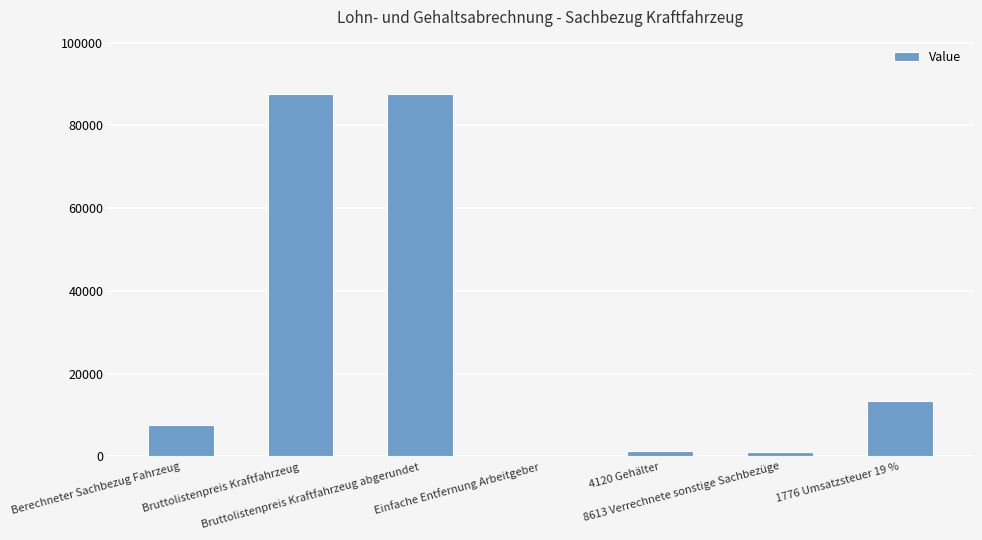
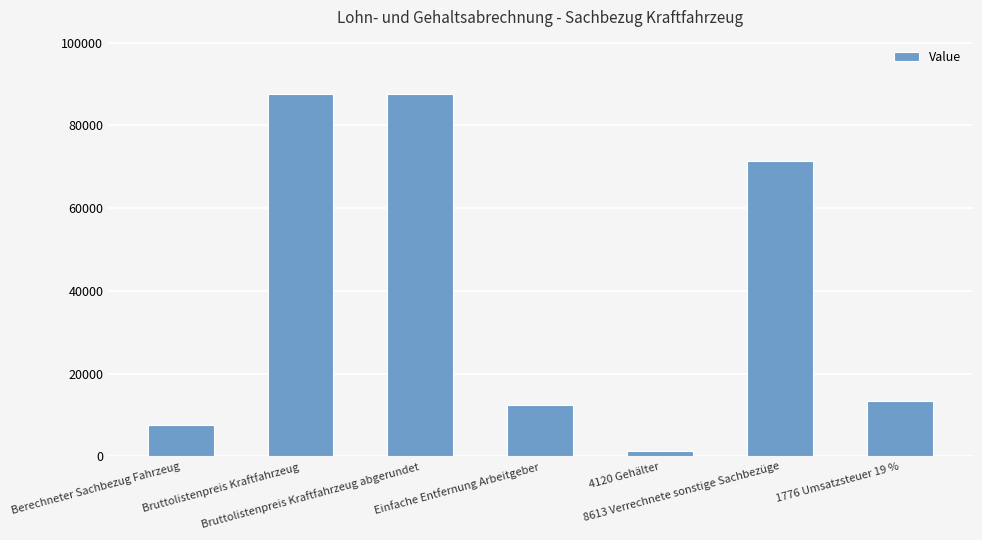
  {
    "Berechneter Sachbezug Fahrzeug": 7000,
    "Bruttolistenpreis Kraftfahrzeug": 88000,
    "Bruttolistenpreis Kraftfahrzeug abgerundet": 88000,
-   "Einfache Entfernung Arbeitgeber": 0,
+   "Einfache Entfernung Arbeitgeber": 12000,
    "4120 Gehälter": 1000,
-   "8613 Verrechnete sonstige Sachbezüge": 1000,
+   "8613 Verrechnete sonstige Sachbezüge": 71000,
    "1776 Umsatzsteuer 19 %": 13000
  }
